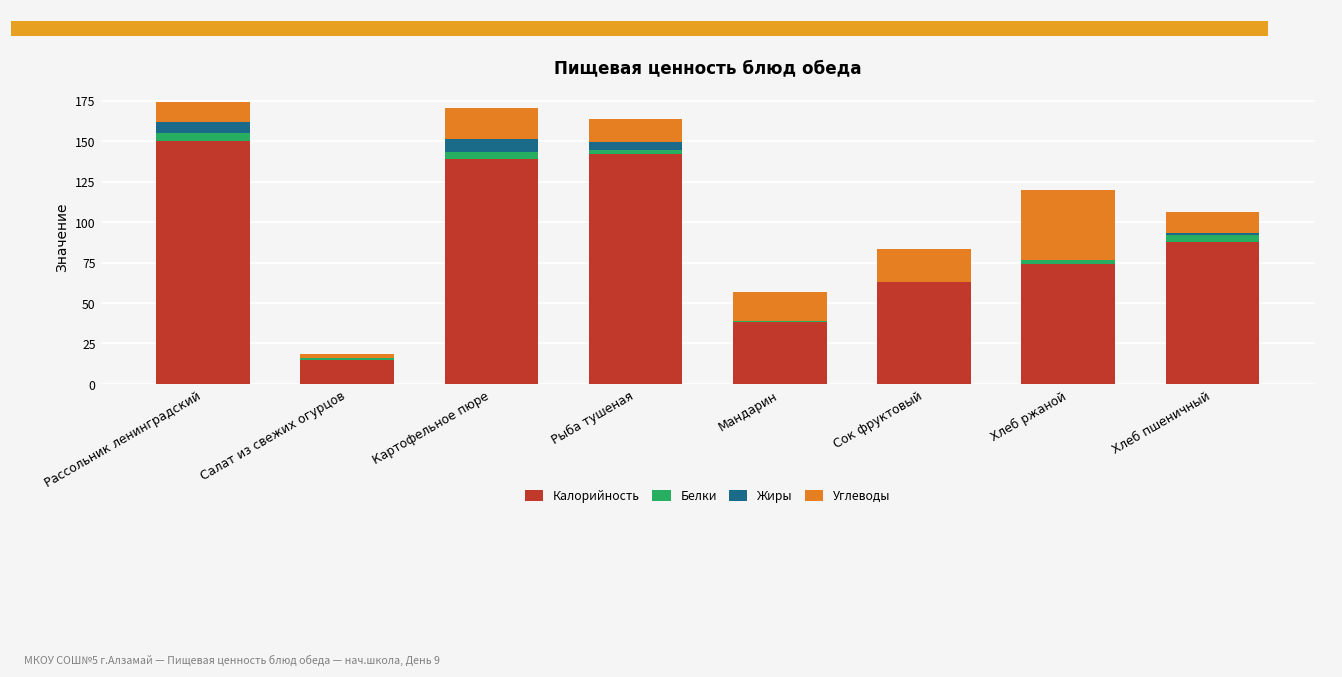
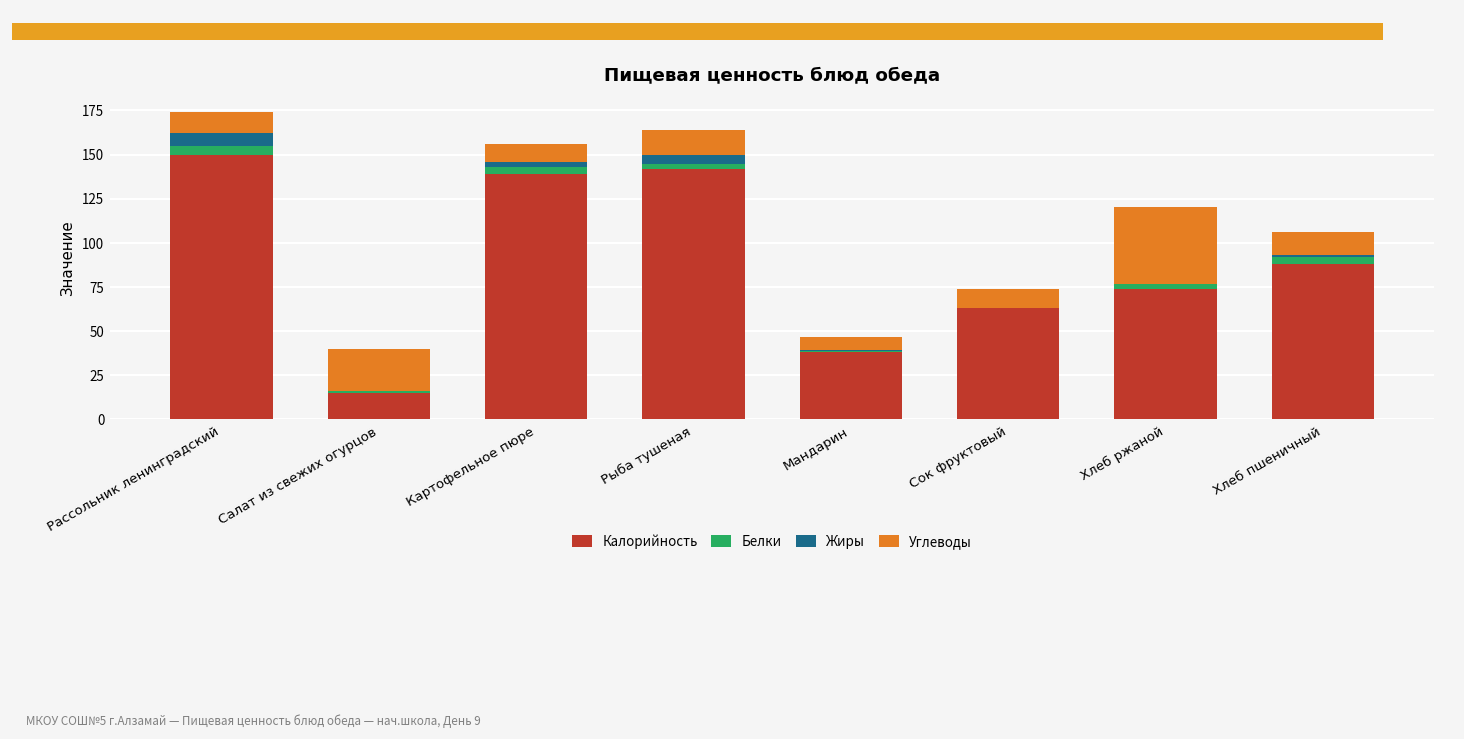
  {
    "Пищевая ценность блюд обеда": {
      "Калорийность": {
        "Рассольник ленинградский": 150,
        "Салат из свежих огурцов": 15,
        "Картофельное пюре": 139,
        "Рыба тушеная": 142,
        "Мандарин": 38,
        "Сок фруктовый": 63,
        "Хлеб ржаной": 74,
        "Хлеб пшеничный": 88
      },
      "Белки": {
        "Рассольник ленинградский": 5,
        "Картофельное пюре": 4,
        "Рыба тушеная": 3,
        "Хлеб ржаной": 3,
        "Хлеб пшеничный": 4
      },
      "Жиры": {
        "Рассольник ленинградский": 7,
-       "Картофельное пюре": 8,
+       "Картофельное пюре": 3,
        "Рыба тушеная": 5,
        "Сок фруктовый": 0
      },
      "Углеводы": {
        "Рассольник ленинградский": 12,
-       "Салат из свежих огурцов": 3,
-       "Картофельное пюре": 19,
+       "Салат из свежих огурцов": 24,
+       "Картофельное пюре": 10,
        "Рыба тушеная": 14,
-       "Мандарин": 18,
-       "Сок фруктовый": 20,
+       "Мандарин": 8,
+       "Сок фруктовый": 11,
        "Хлеб ржаной": 43,
        "Хлеб пшеничный": 13
      }
    }
  }
